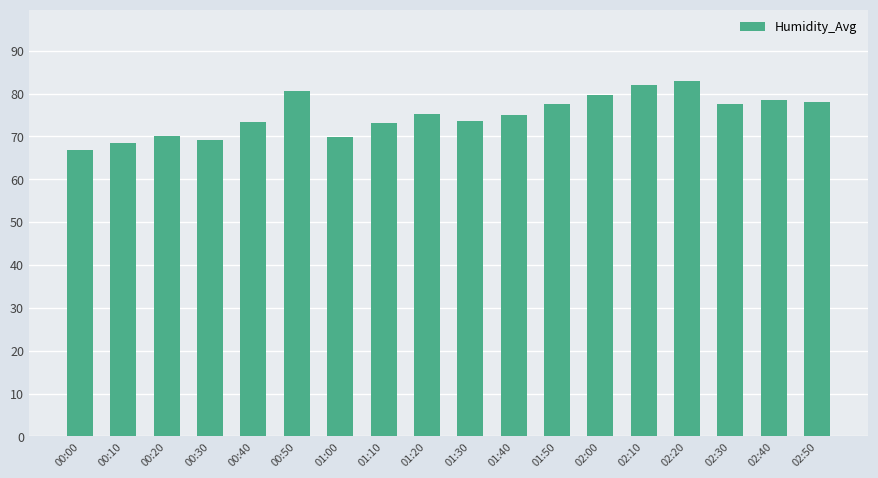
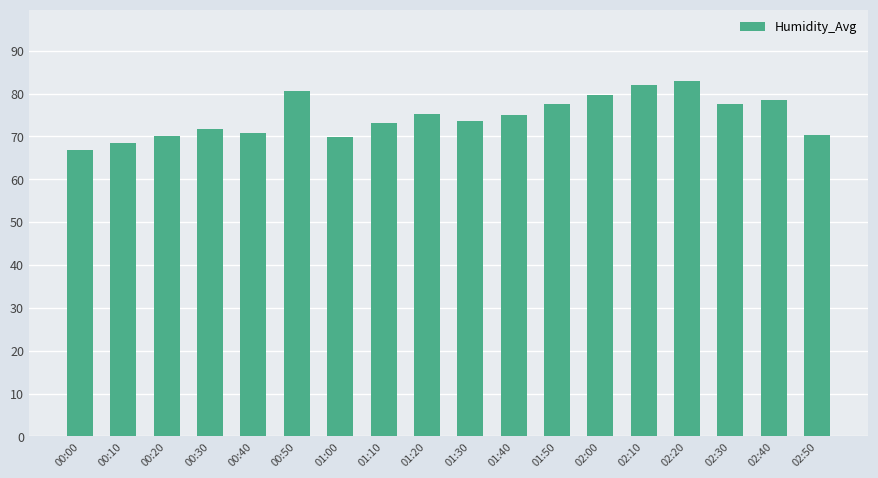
  {
    "00:00": 67,
    "00:10": 69,
    "00:20": 70,
-   "00:30": 69,
-   "00:40": 73,
+   "00:30": 72,
+   "00:40": 71,
    "00:50": 81,
    "01:00": 70,
    "01:10": 73,
    "01:20": 75,
    "01:30": 74,
    "01:40": 75,
    "01:50": 77,
    "02:00": 80,
    "02:10": 82,
    "02:20": 83,
    "02:30": 78,
    "02:40": 79,
-   "02:50": 78
+   "02:50": 70
  }
